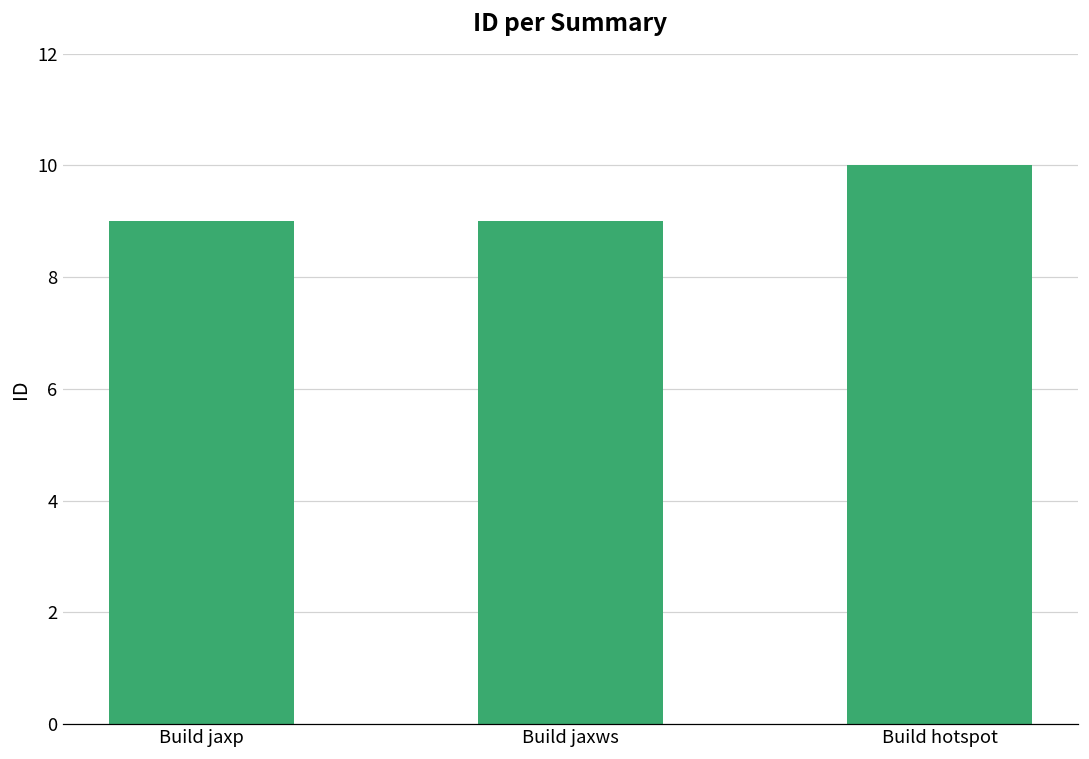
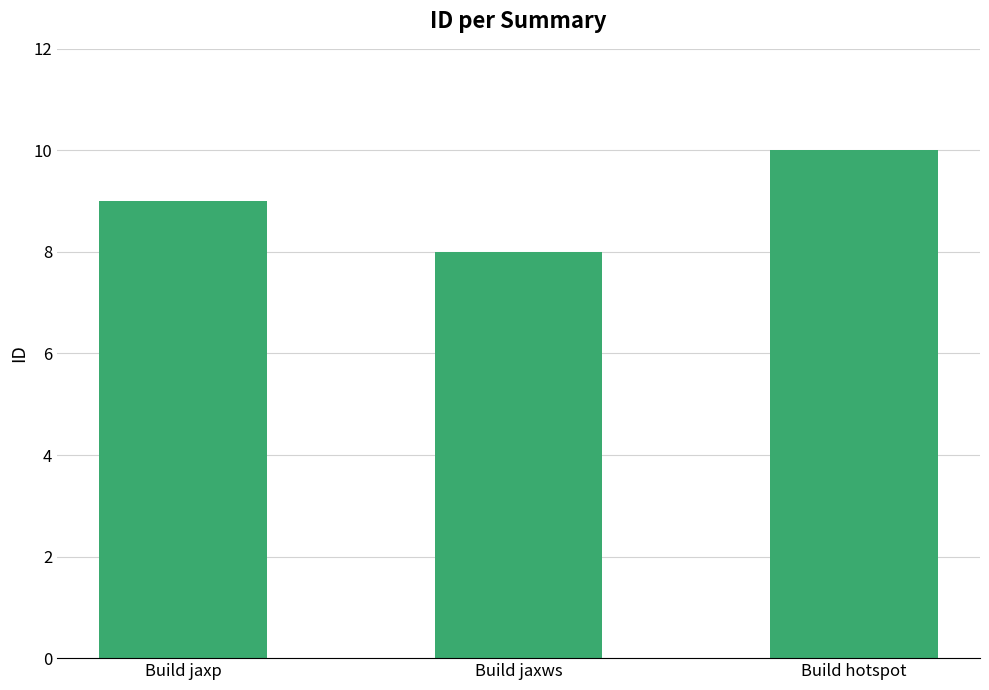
  {
    "Build jaxp": 9,
-   "Build jaxws": 9,
+   "Build jaxws": 8,
    "Build hotspot": 10
  }
